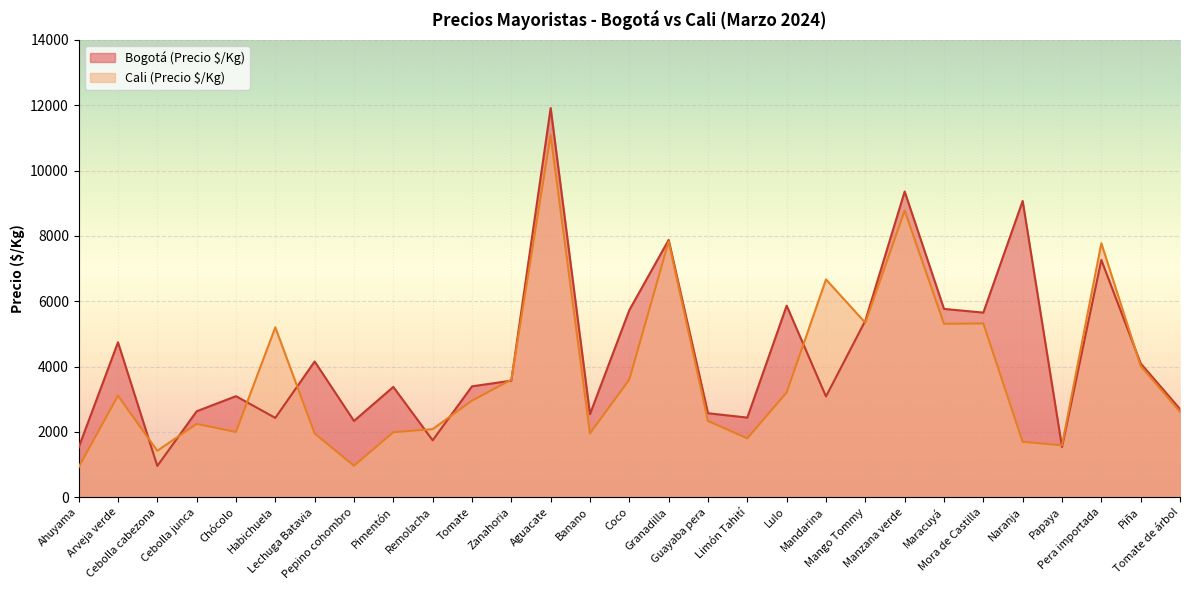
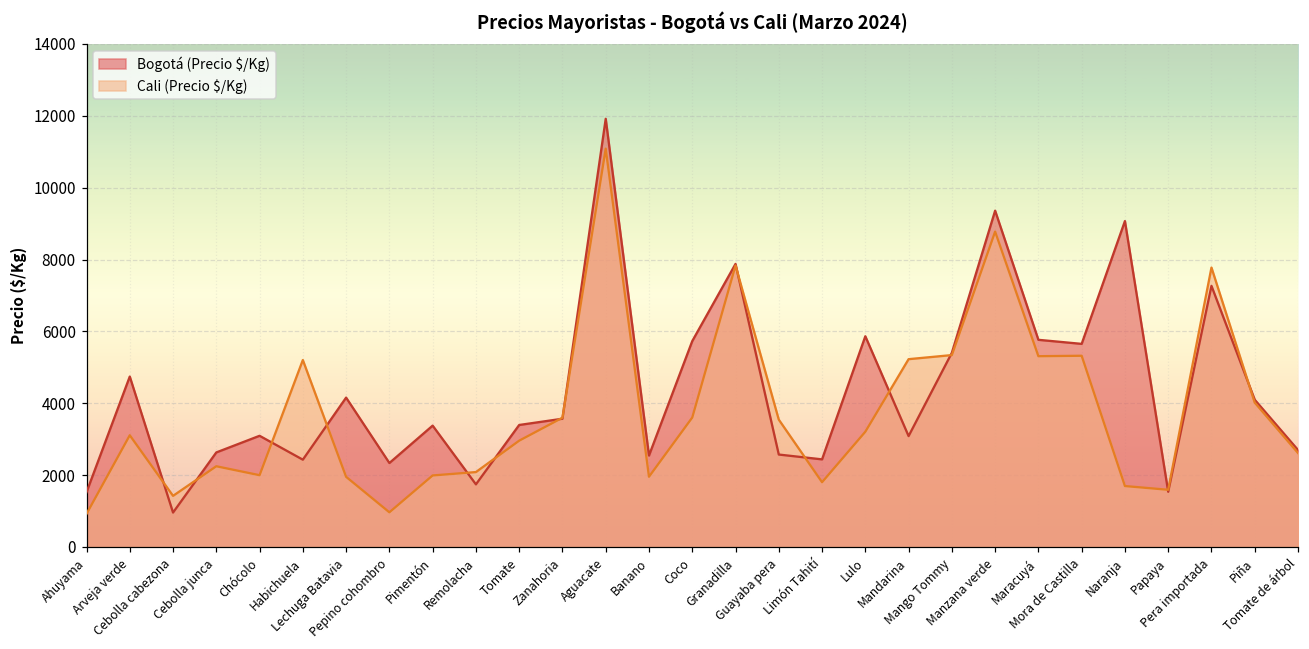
  {
    "Bogotá (Precio $/Kg)": {
      "Ahuyama": 1500,
      "Arveja verde": 4700,
      "Cebolla cabezona": 1000,
      "Cebolla junca": 2600,
      "Chócolo": 3100,
      "Habichuela": 2400,
      "Lechuga Batavia": 4200,
      "Pepino cohombro": 2300,
      "Pimentón": 3400,
      "Remolacha": 1700,
      "Tomate": 3400,
      "Aguacate": 11900,
      "Banano": 2500,
      "Coco": 5700,
      "Guayaba pera": 2600,
      "Limón Tahití": 2400,
      "Lulo": 5900,
      "Mandarina": 3100,
      "Manzana verde": 9400,
      "Maracuyá": 5800,
      "Mora de Castilla": 5700,
      "Naranja": 9100,
      "Pera importada": 7300,
      "Piña": 4100,
      "Tomate de árbol": 2700
    },
    "Cali (Precio $/Kg)": {
      "Ahuyama": 900,
      "Arveja verde": 3100,
      "Cebolla cabezona": 1400,
      "Cebolla junca": 2200,
      "Chócolo": 2000,
      "Habichuela": 5200,
      "Lechuga Batavia": 2000,
      "Pepino cohombro": 1000,
      "Pimentón": 2000,
      "Remolacha": 2100,
      "Tomate": 3000,
      "Aguacate": 11100,
      "Banano": 2000,
      "Coco": 3600,
-     "Guayaba pera": 2300,
+     "Guayaba pera": 3500,
      "Limón Tahití": 1800,
      "Lulo": 3200,
-     "Mandarina": 6700,
+     "Mandarina": 5200,
      "Manzana verde": 8800,
      "Maracuyá": 5300,
      "Mora de Castilla": 5300,
      "Naranja": 1700,
      "Pera importada": 7800,
      "Piña": 4000,
      "Tomate de árbol": 2600
    }
  }
